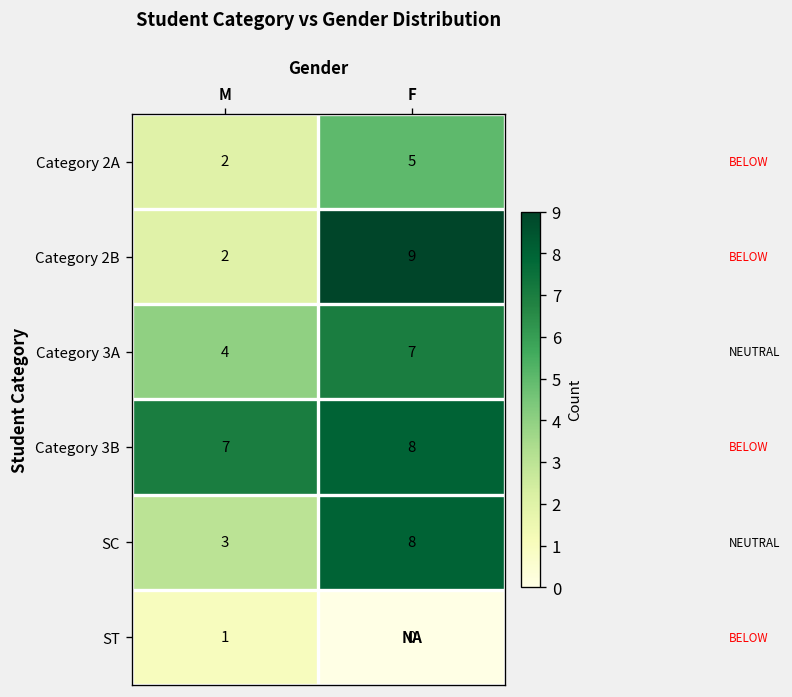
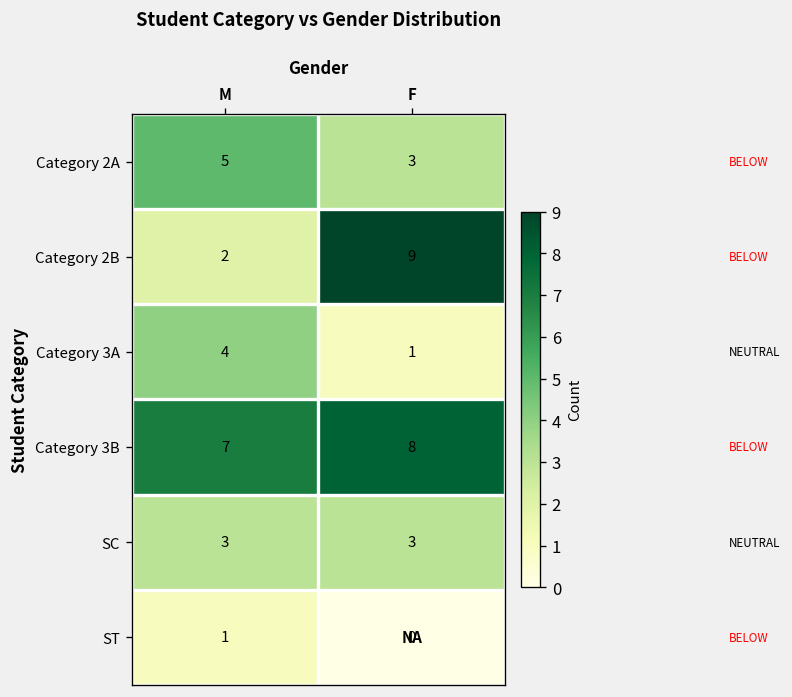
  {
    "Category 2A": {
-     "M": 2,
-     "F": 5
+     "M": 5,
+     "F": 3
    },
    "Category 2B": {
      "M": 2,
      "F": 9
    },
    "Category 3A": {
      "M": 4,
-     "F": 7
+     "F": 1
    },
    "Category 3B": {
      "M": 7,
      "F": 8
    },
    "SC": {
      "M": 3,
-     "F": 8
+     "F": 3
    },
    "ST": {
      "M": 1
    }
  }
